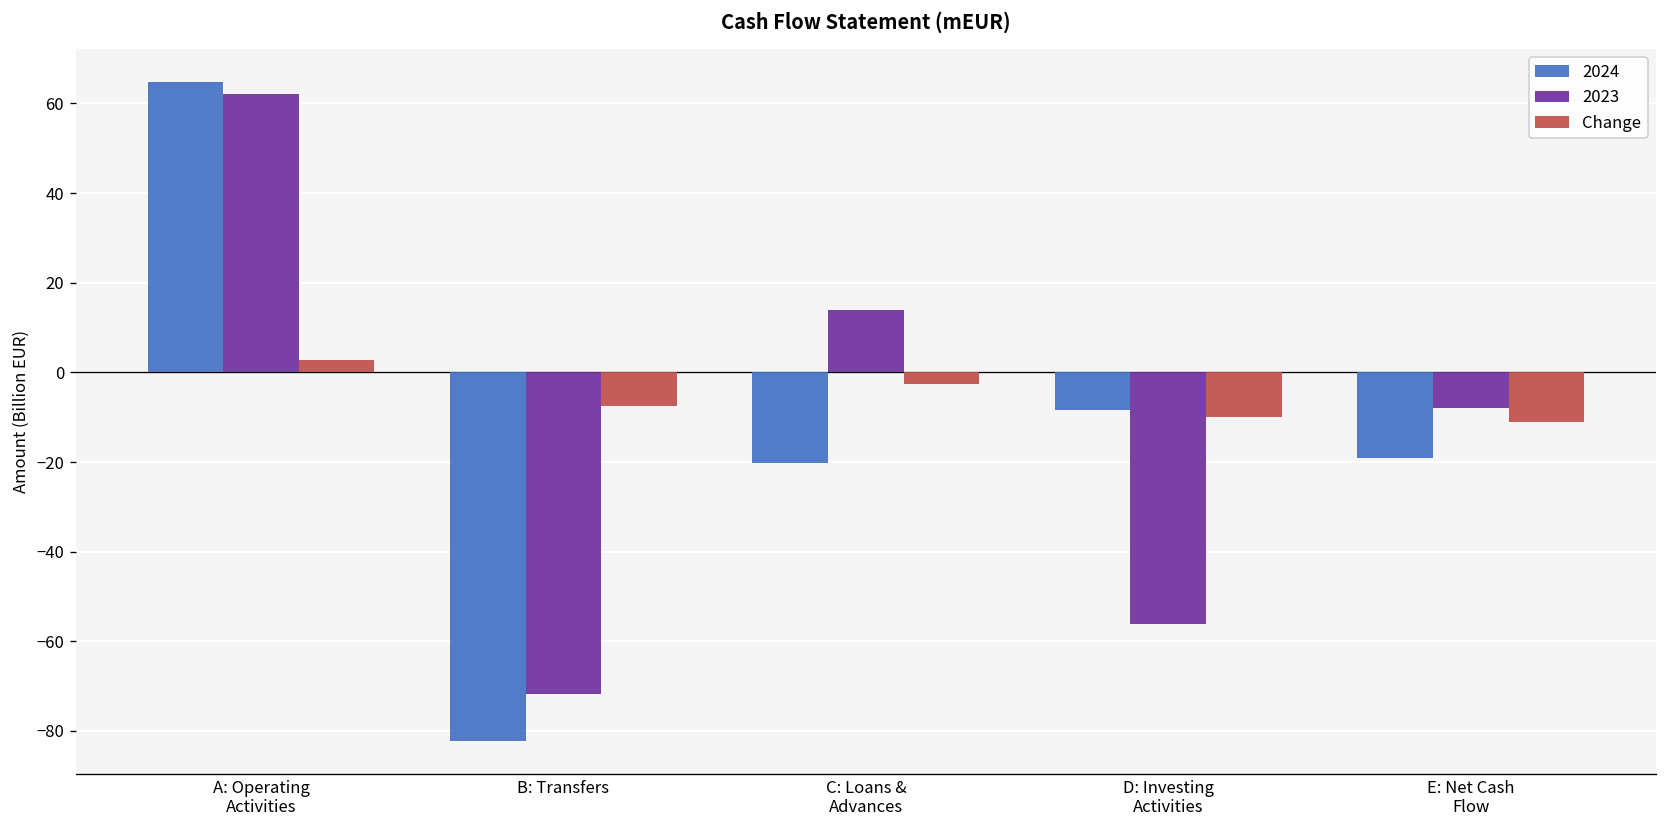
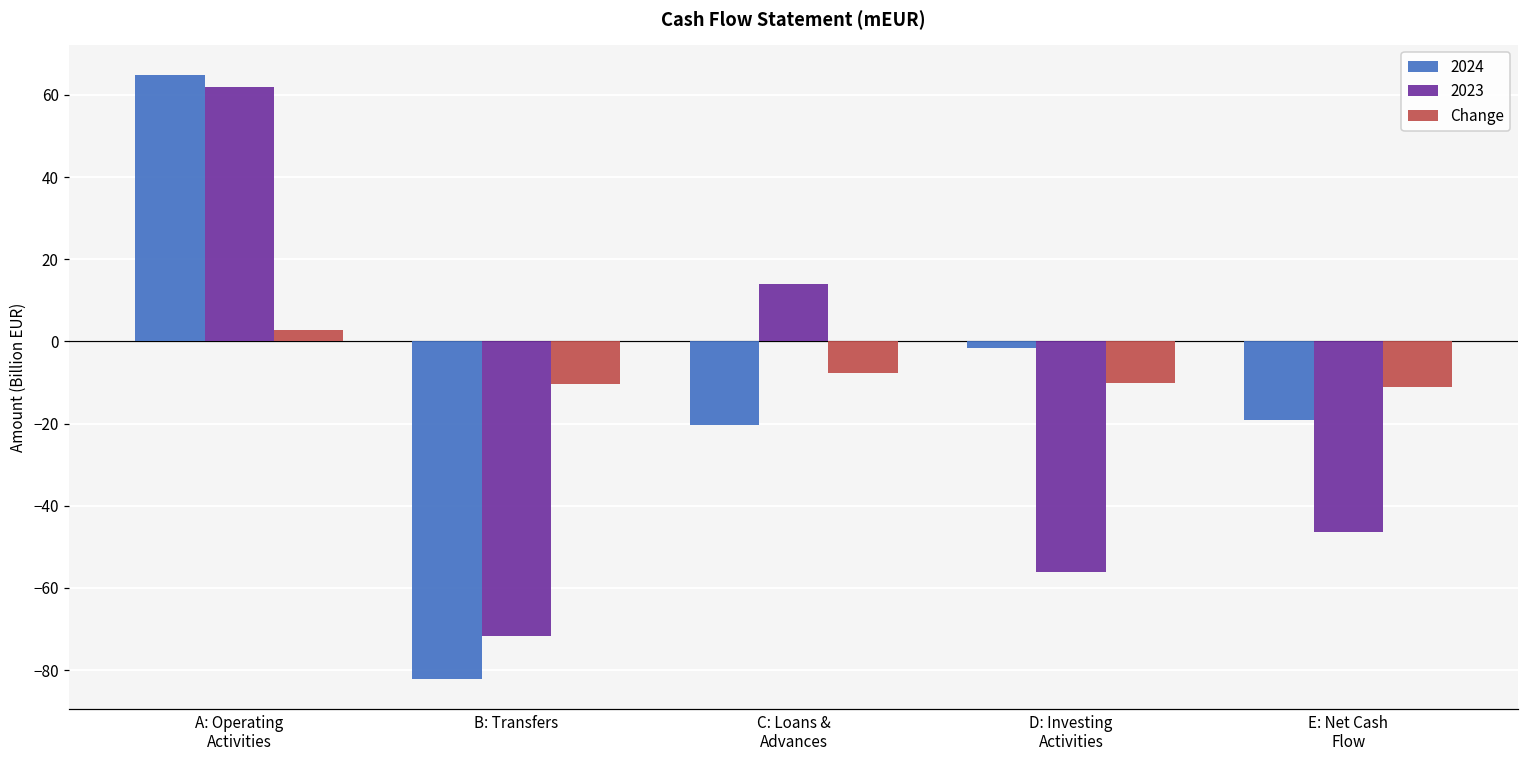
  {
    "2024": {
      "A: Operating Activities": 65,
      "B: Transfers": -82,
      "C: Loans & Advances": -20,
-     "D: Investing Activities": -8,
+     "D: Investing Activities": -2,
      "E: Net Cash Flow": -19
    },
    "2023": {
      "A: Operating Activities": 62,
      "B: Transfers": -72,
      "C: Loans & Advances": 14,
      "D: Investing Activities": -56,
-     "E: Net Cash Flow": -8
+     "E: Net Cash Flow": -46
    },
    "Change": {
      "A: Operating Activities": 3,
-     "B: Transfers": -8,
-     "C: Loans & Advances": -3,
+     "B: Transfers": -10,
+     "C: Loans & Advances": -8,
      "D: Investing Activities": -10,
      "E: Net Cash Flow": -11
    }
  }
